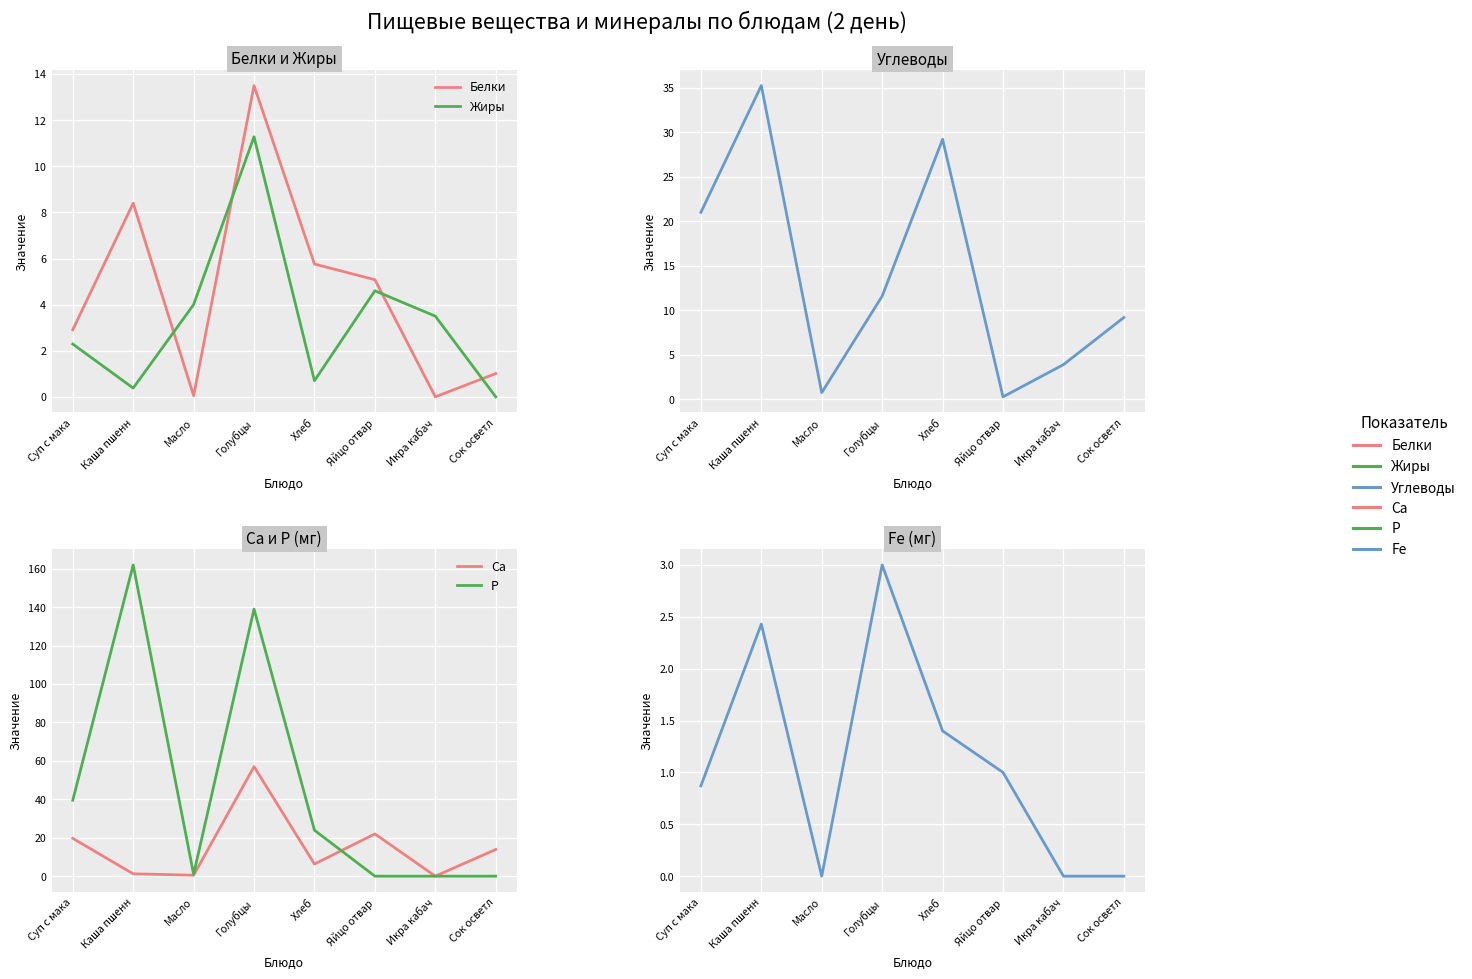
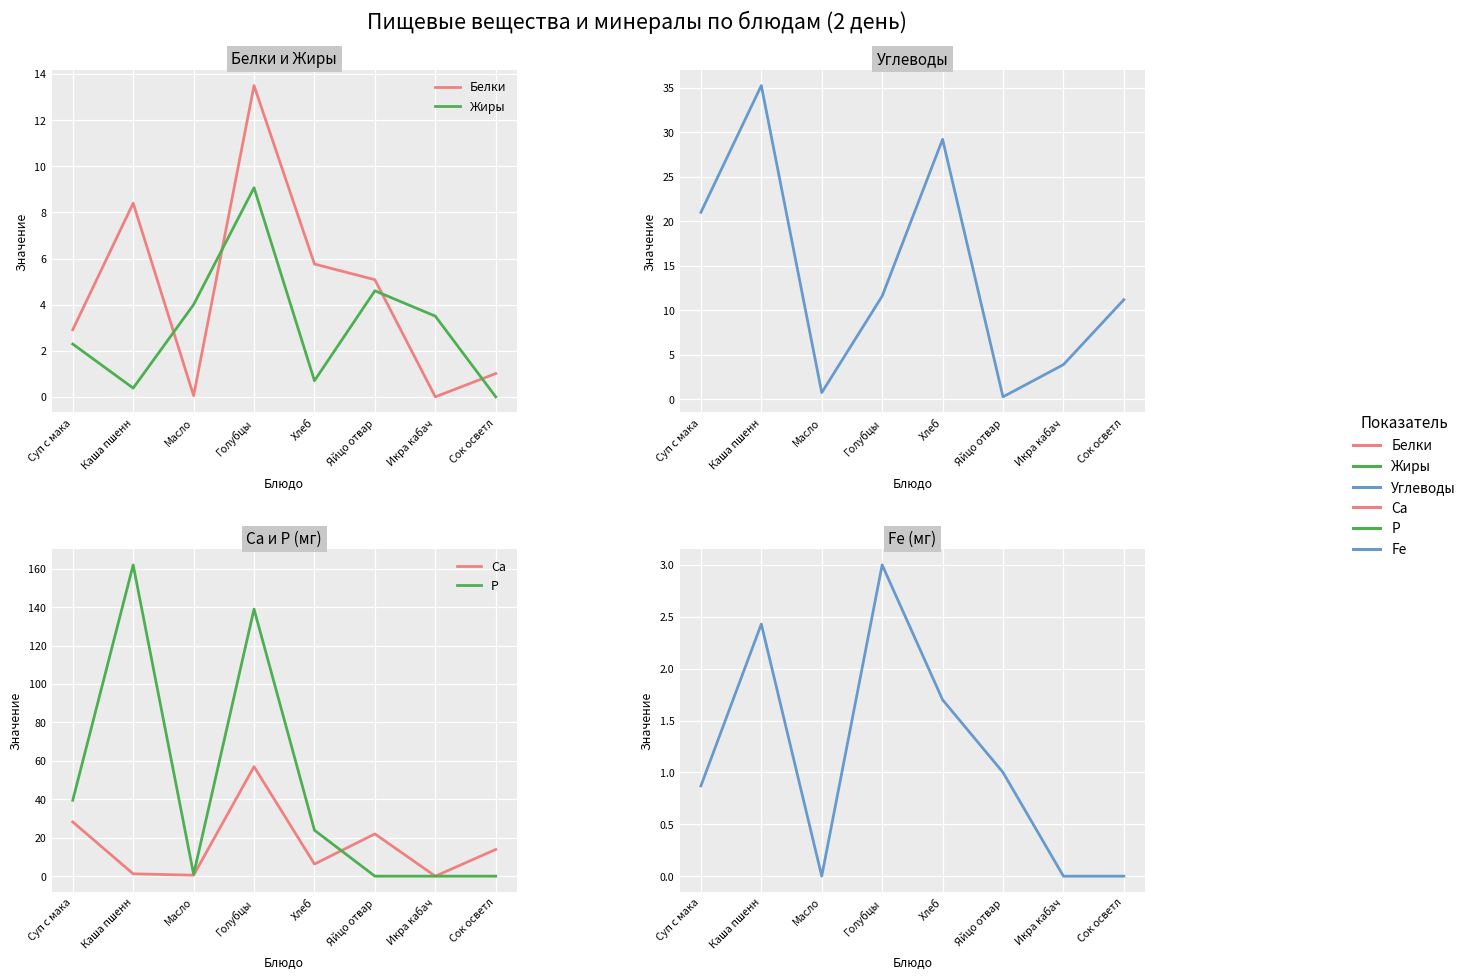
  {
    "Белки и Жиры": {
      "Белки": {
        "Суп с мака": 2.9,
        "Каша пшенн": 8.4,
        "Масло": 0.1,
        "Голубцы": 13.5,
        "Хлеб": 5.8,
        "Яйцо отвар": 5.1,
        "Икра кабач": 0.0,
        "Сок осветл": 1.0
      },
      "Жиры": {
        "Суп с мака": 2.3,
        "Каша пшенн": 0.4,
        "Масло": 4.0,
-       "Голубцы": 11.3,
+       "Голубцы": 9.1,
        "Хлеб": 0.7,
        "Яйцо отвар": 4.6,
        "Икра кабач": 3.5,
        "Сок осветл": 0.0
      }
    },
    "Углеводы": {
      "Суп с мака": 21,
      "Каша пшенн": 35,
      "Масло": 1,
      "Голубцы": 12,
      "Хлеб": 29,
      "Яйцо отвар": 0,
      "Икра кабач": 4,
-     "Сок осветл": 9
+     "Сок осветл": 11
    },
    "Са и Р (мг)": {
      "Са": {
-       "Суп с мака": 20,
+       "Суп с мака": 28,
        "Каша пшенн": 1,
        "Голубцы": 57,
        "Хлеб": 6,
        "Яйцо отвар": 22,
        "Сок осветл": 14
      },
      "Р": {
        "Суп с мака": 40,
        "Каша пшенн": 162,
        "Голубцы": 139,
        "Хлеб": 24,
        "Яйцо отвар": 0,
        "Сок осветл": 0
      }
    },
    "Fe (мг)": {
      "Суп с мака": 0.9,
      "Каша пшенн": 2.4,
      "Масло": 0.0,
      "Голубцы": 3.0,
-     "Хлеб": 1.4,
+     "Хлеб": 1.7,
      "Яйцо отвар": 1.0,
      "Икра кабач": 0.0,
      "Сок осветл": 0.0
    }
  }
